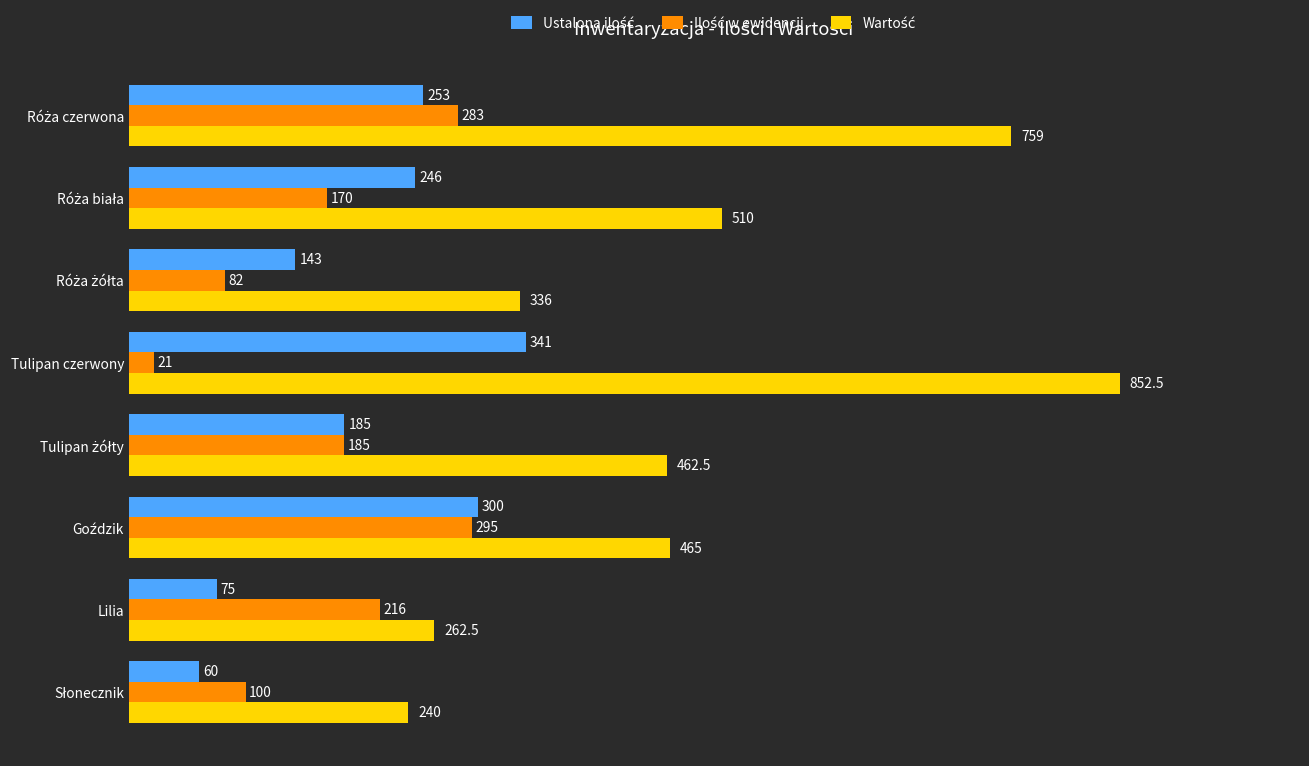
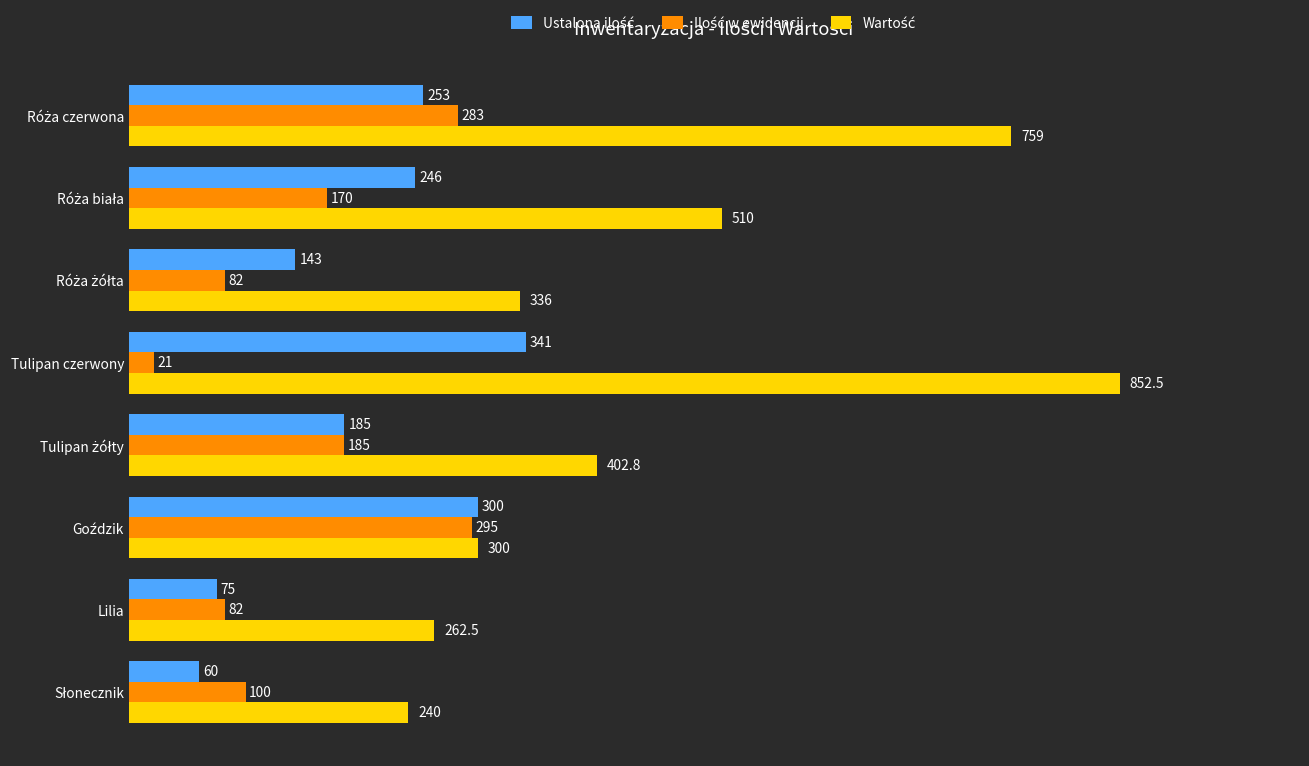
  {
    "Ustalona ilość": {
      "Róża czerwona": 253,
      "Róża biała": 246,
      "Róża żółta": 143,
      "Tulipan czerwony": 341,
      "Tulipan żółty": 185,
      "Goździk": 300,
      "Lilia": 75,
      "Słonecznik": 60
    },
    "Ilość w ewidencji": {
      "Róża czerwona": 283,
      "Róża biała": 170,
      "Róża żółta": 82,
      "Tulipan czerwony": 21,
      "Tulipan żółty": 185,
      "Goździk": 295,
-     "Lilia": 216,
+     "Lilia": 82,
      "Słonecznik": 100
    },
    "Wartość": {
      "Róża czerwona": 759,
      "Róża biała": 510,
      "Róża żółta": 336,
      "Tulipan czerwony": 852.5,
-     "Tulipan żółty": 462.5,
-     "Goździk": 465,
+     "Tulipan żółty": 402.8,
+     "Goździk": 300,
      "Lilia": 262.5,
      "Słonecznik": 240
    }
  }
